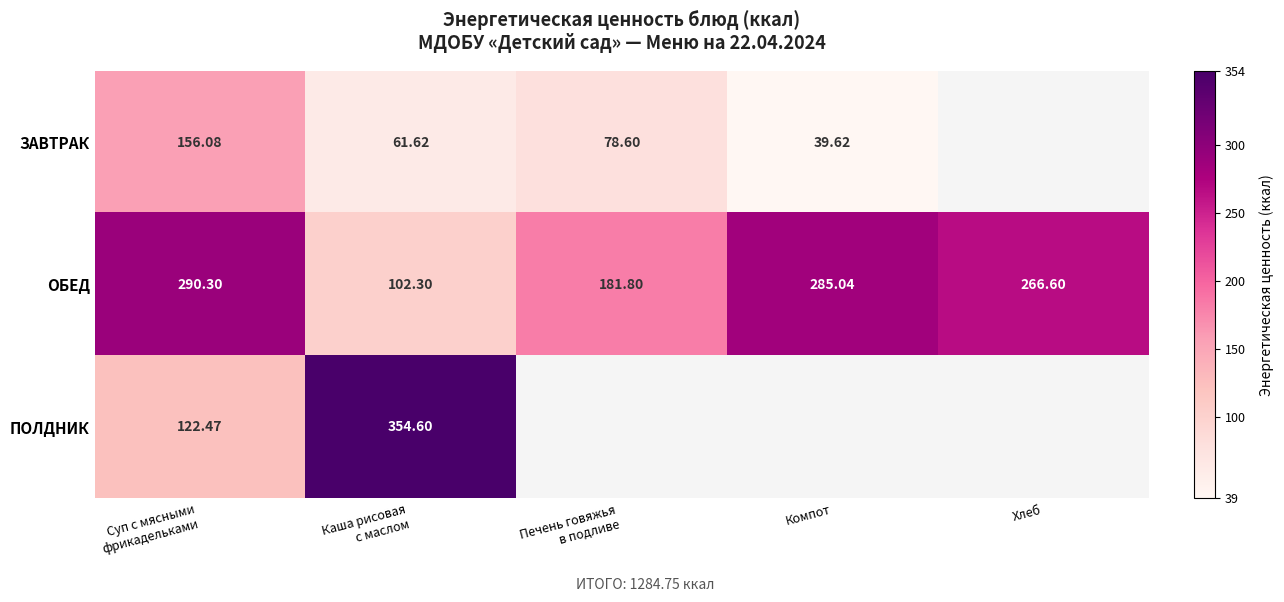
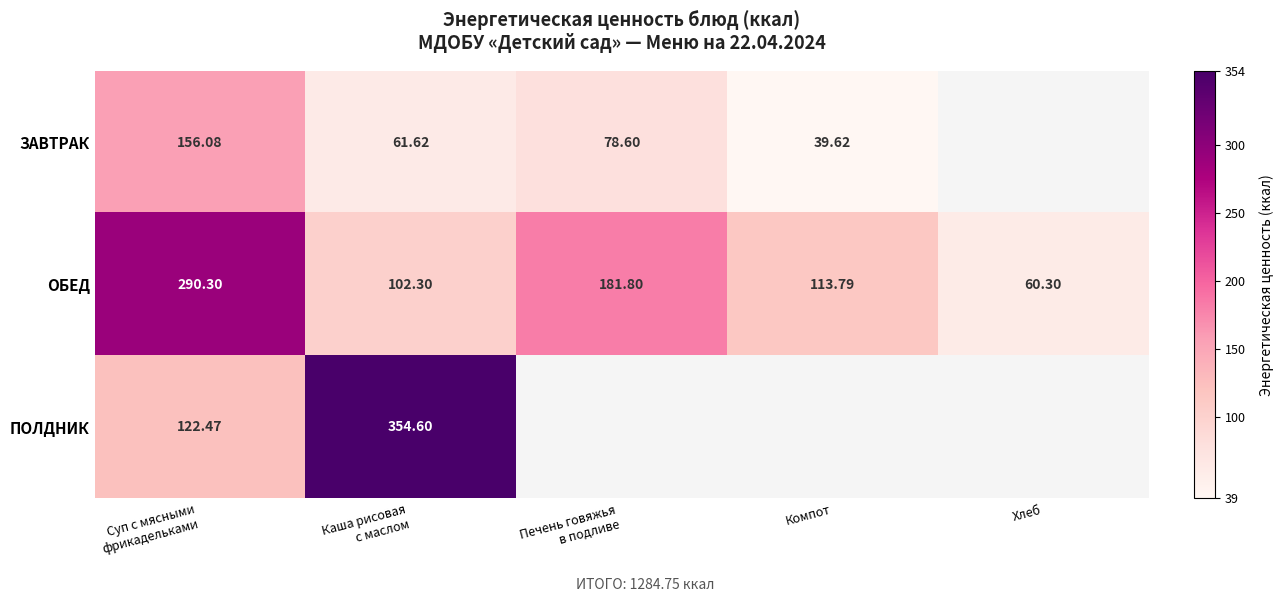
  {
    "ЗАВТРАК": {
      "Суп с мясными фрикадельками": 156.08,
      "Каша рисовая с маслом": 61.62,
      "Печень говяжья в подливе": 78.60,
      "Компот": 39.62
    },
    "ОБЕД": {
      "Суп с мясными фрикадельками": 290.30,
      "Каша рисовая с маслом": 102.30,
      "Печень говяжья в подливе": 181.80,
-     "Компот": 285.04,
-     "Хлеб": 266.60
+     "Компот": 113.79,
+     "Хлеб": 60.30
    },
    "ПОЛДНИК": {
      "Суп с мясными фрикадельками": 122.47,
      "Каша рисовая с маслом": 354.60
    }
  }
